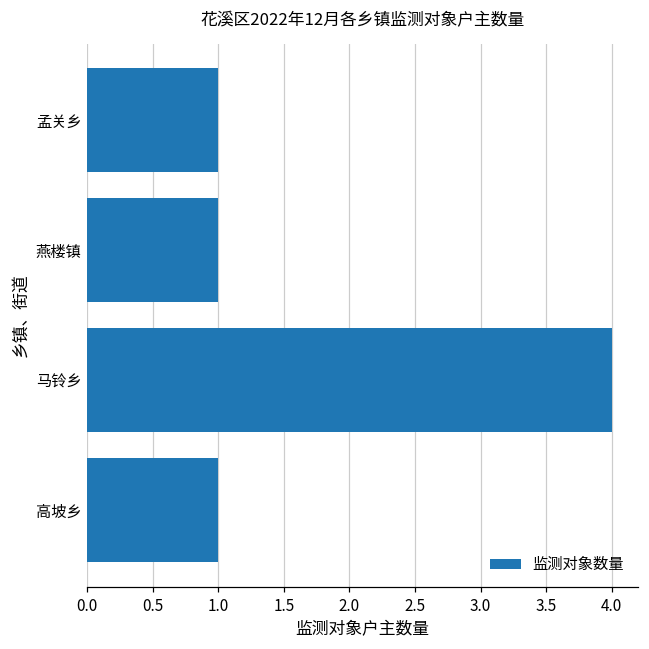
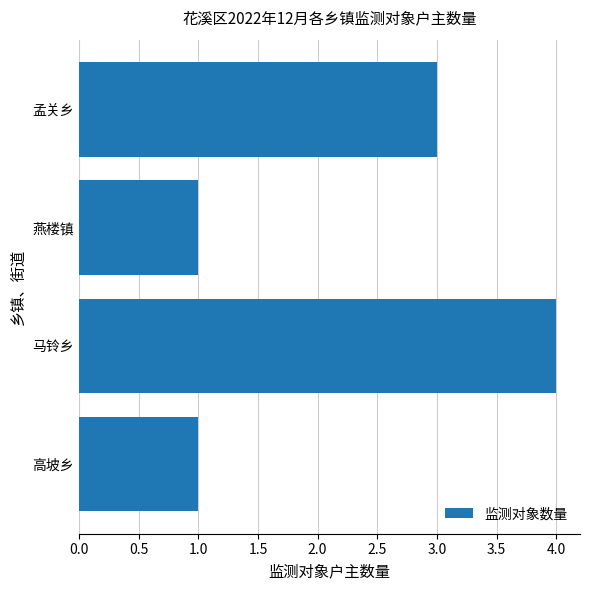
  {
-   "孟关乡": 1,
+   "孟关乡": 3,
    "燕楼镇": 1,
    "马铃乡": 4,
    "高坡乡": 1
  }
